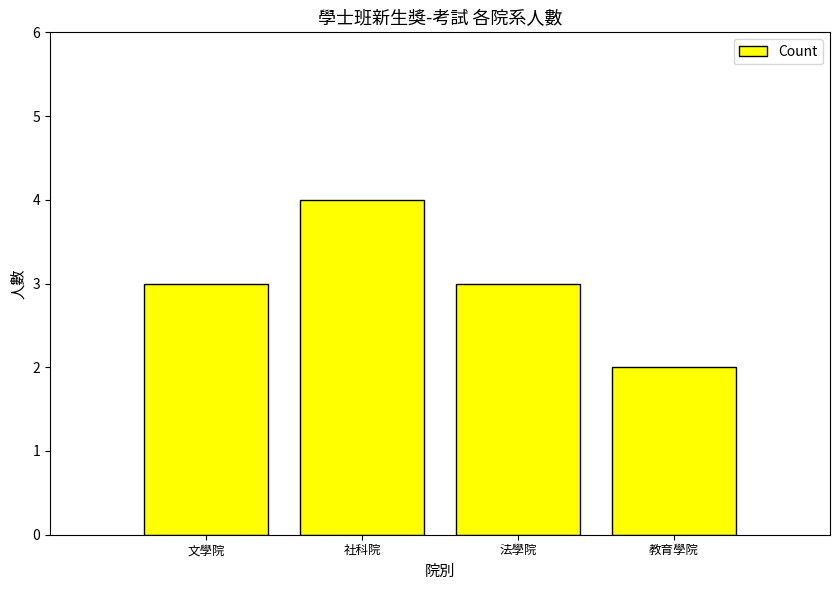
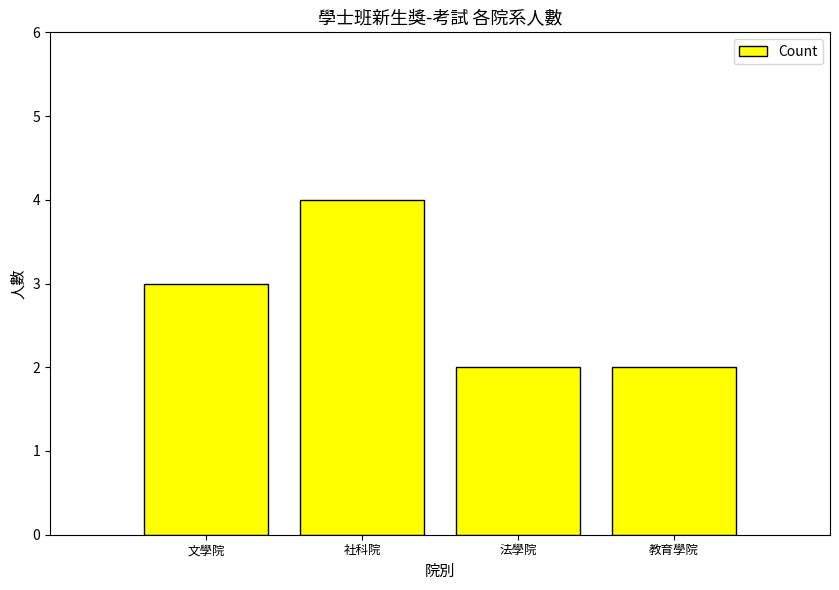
  {
    "文學院": 3,
    "社科院": 4,
-   "法學院": 3,
+   "法學院": 2,
    "教育學院": 2
  }
